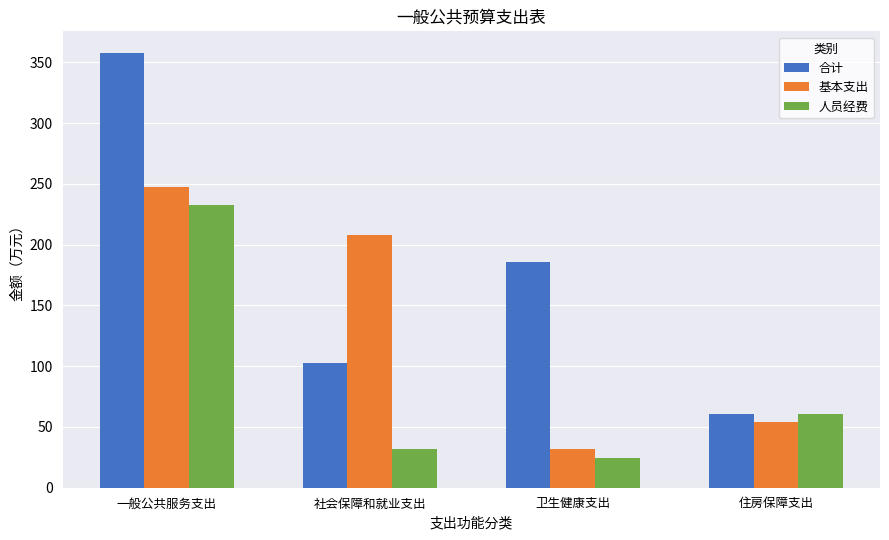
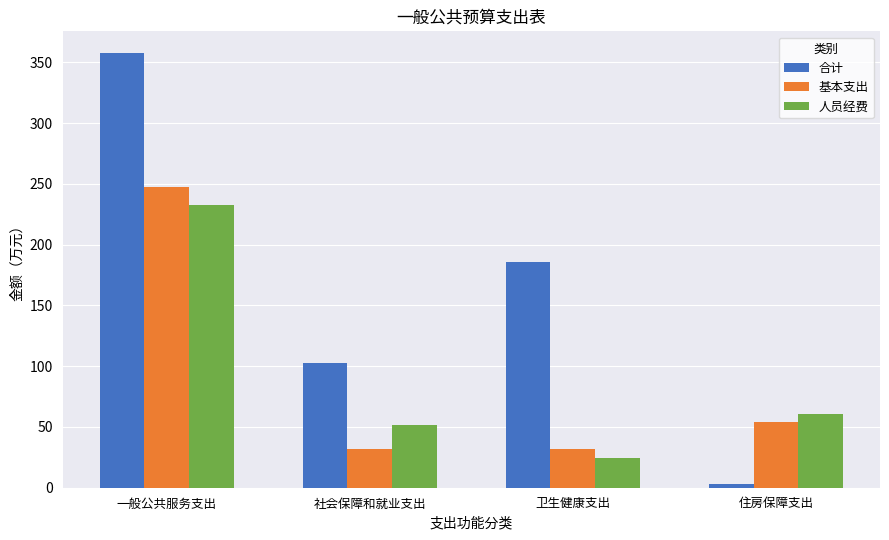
  {
    "合计": {
      "一般公共服务支出": 358,
      "社会保障和就业支出": 103,
      "卫生健康支出": 186,
-     "住房保障支出": 61
+     "住房保障支出": 3
    },
    "基本支出": {
      "一般公共服务支出": 248,
-     "社会保障和就业支出": 208,
+     "社会保障和就业支出": 32,
      "卫生健康支出": 32,
      "住房保障支出": 54
    },
    "人员经费": {
      "一般公共服务支出": 232,
-     "社会保障和就业支出": 32,
+     "社会保障和就业支出": 52,
      "卫生健康支出": 24,
      "住房保障支出": 61
    }
  }
